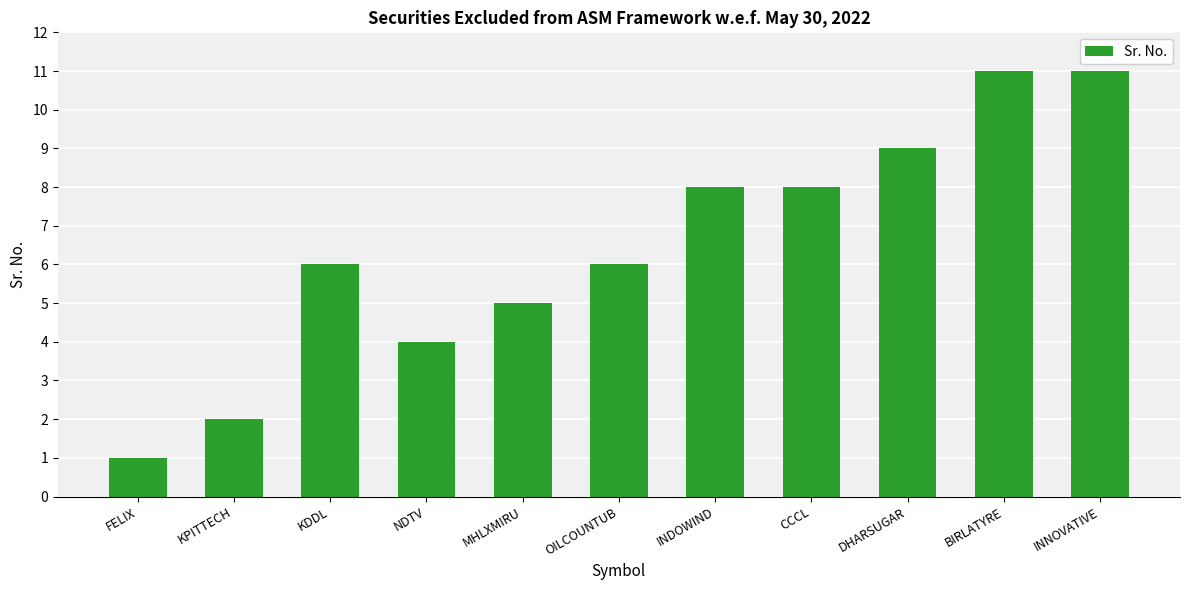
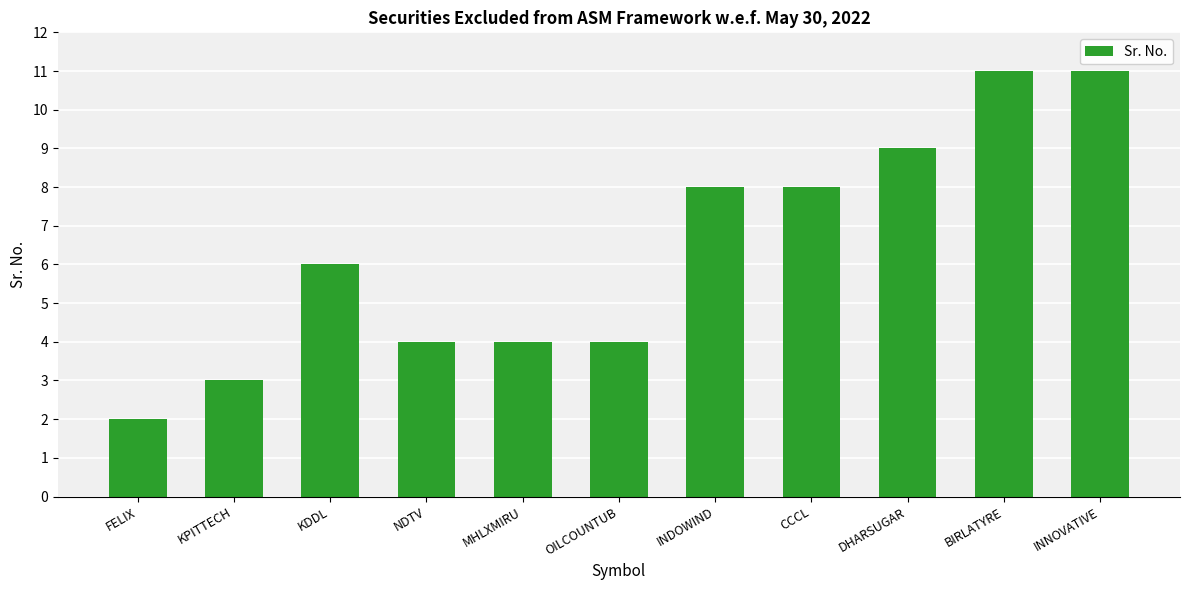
  {
-   "FELIX": 1,
-   "KPITTECH": 2,
+   "FELIX": 2,
+   "KPITTECH": 3,
    "KDDL": 6,
    "NDTV": 4,
-   "MHLXMIRU": 5,
-   "OILCOUNTUB": 6,
+   "MHLXMIRU": 4,
+   "OILCOUNTUB": 4,
    "INDOWIND": 8,
    "CCCL": 8,
    "DHARSUGAR": 9,
    "BIRLATYRE": 11,
    "INNOVATIVE": 11
  }
